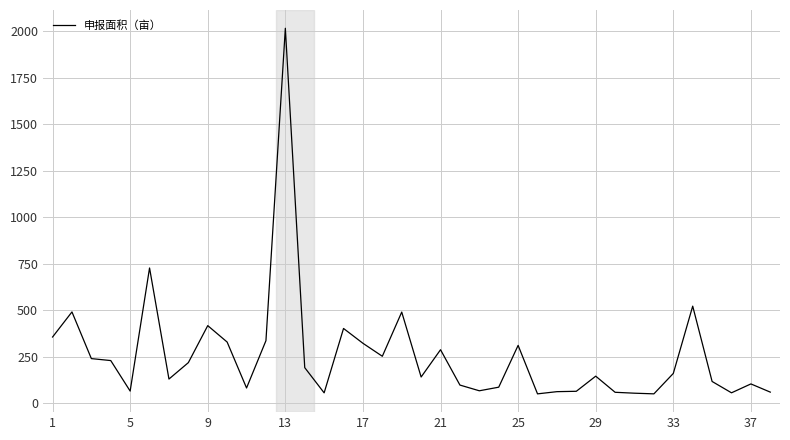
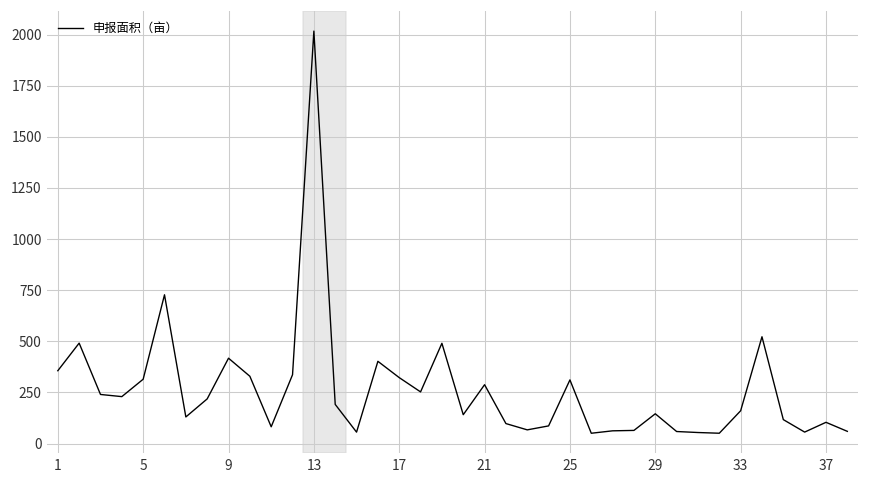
  {
    "1": 360,
-   "5": 70,
+   "5": 310,
    "9": 420,
    "13": 2020,
    "17": 320,
    "21": 290,
    "25": 310,
    "29": 150,
    "33": 160,
    "37": 100
  }
